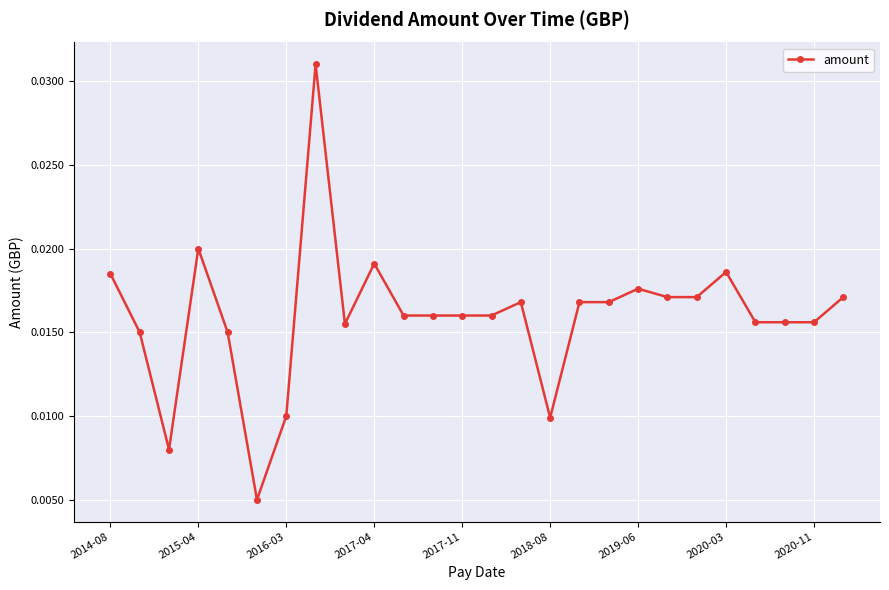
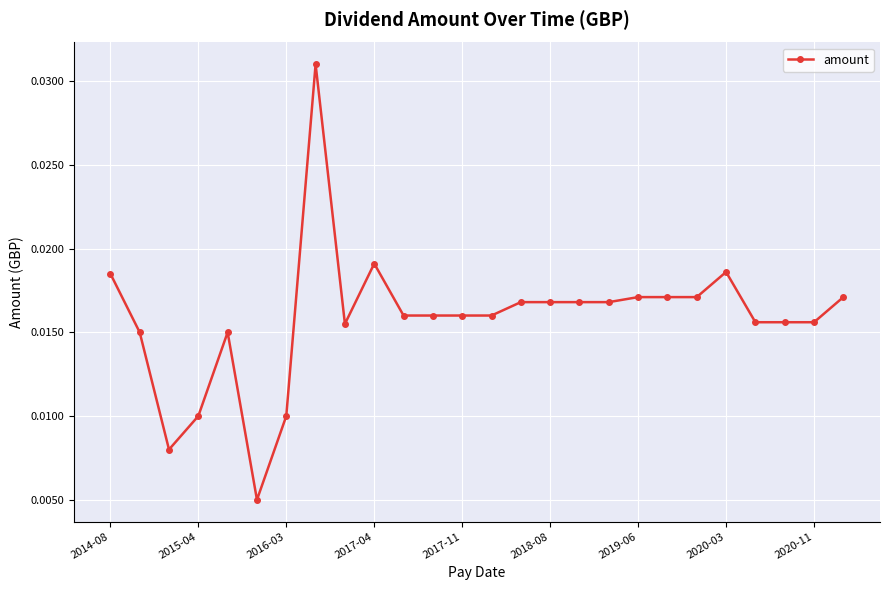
  {
    "2014-08": 0.0185,
-   "2015-04": 0.02,
+   "2015-04": 0.01,
    "2016-03": 0.0100,
    "2017-04": 0.0191,
    "2017-11": 0.0160,
-   "2018-08": 0.0099,
-   "2019-06": 0.0176,
+   "2018-08": 0.0168,
+   "2019-06": 0.0171,
    "2020-03": 0.0186,
    "2020-11": 0.0156
  }
